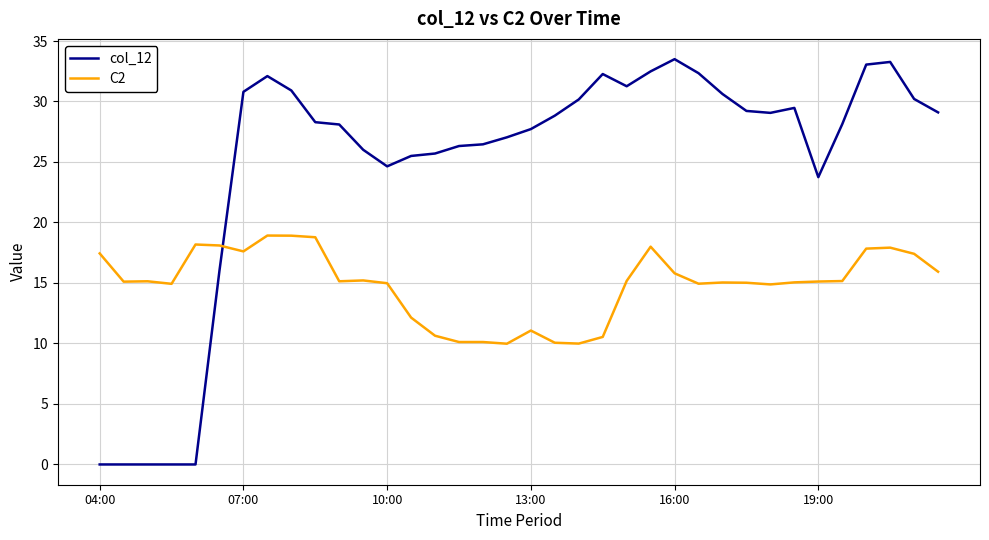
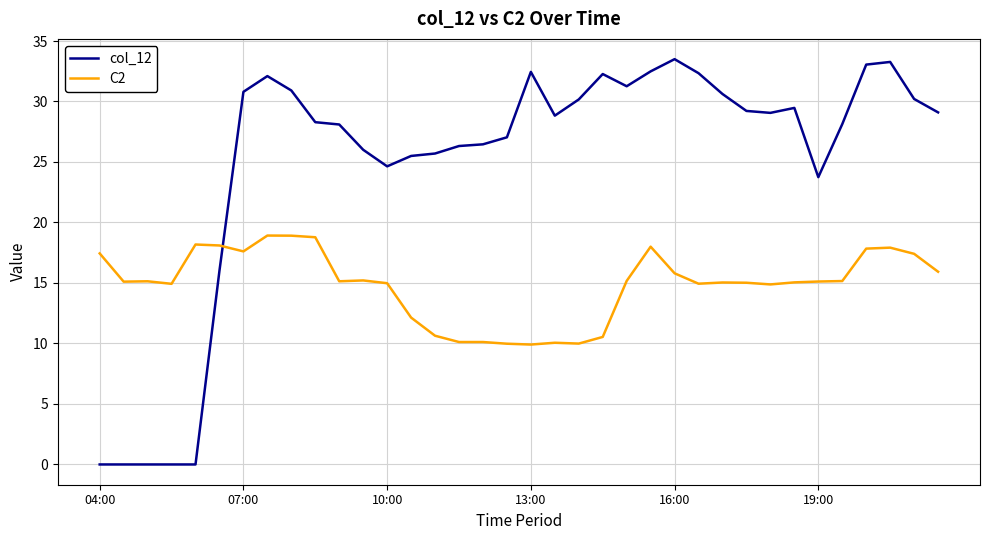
  {
    "col_12": {
      "04:00": 0.0,
      "07:00": 30.8,
      "10:00": 24.6,
-     "13:00": 27.7,
+     "13:00": 32.4,
      "16:00": 33.5,
      "19:00": 23.7
    },
    "C2": {
      "04:00": 17.4,
      "07:00": 17.6,
      "10:00": 15.0,
-     "13:00": 11.1,
+     "13:00": 9.9,
      "16:00": 15.8,
      "19:00": 15.1
    }
  }
